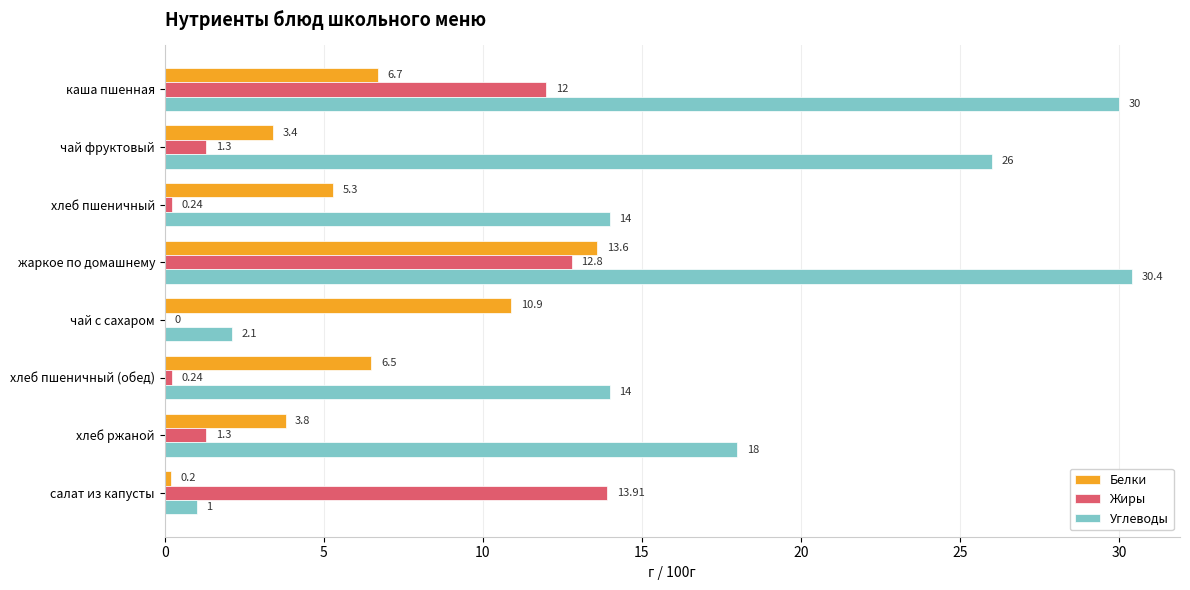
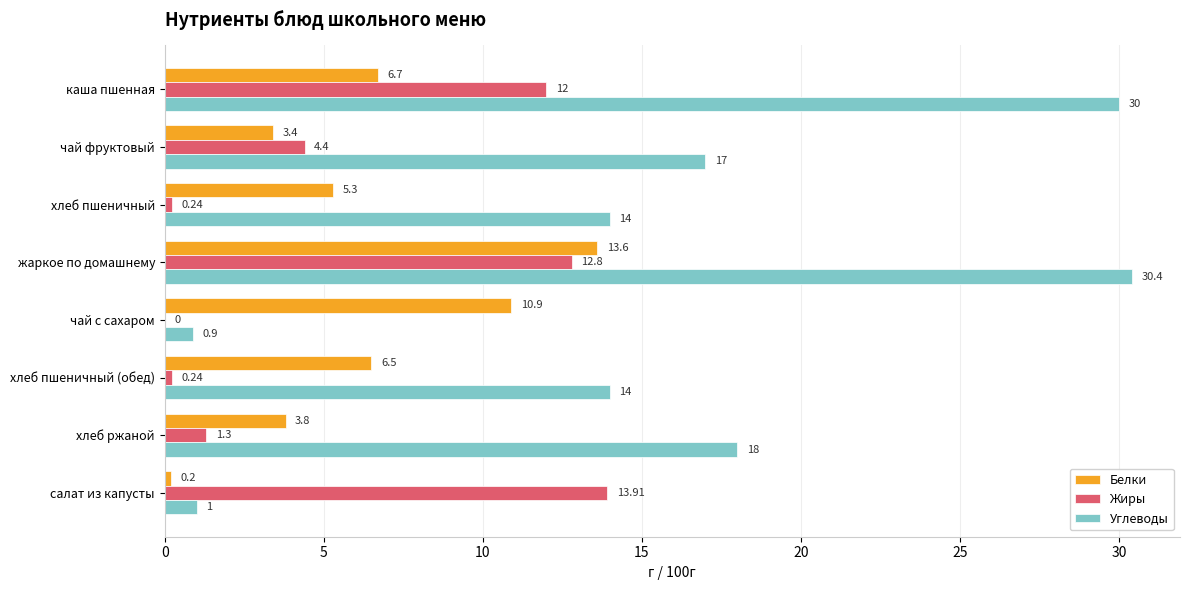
  {
    "Белки": {
      "каша пшенная": 6.7,
      "чай фруктовый": 3.4,
      "хлеб пшеничный": 5.3,
      "жаркое по домашнему": 13.6,
      "чай с сахаром": 10.9,
      "хлеб пшеничный (обед)": 6.5,
      "хлеб ржаной": 3.8,
      "салат из капусты": 0.2
    },
    "Жиры": {
      "каша пшенная": 12,
-     "чай фруктовый": 1.3,
+     "чай фруктовый": 4.4,
      "хлеб пшеничный": 0.24,
      "жаркое по домашнему": 12.8,
      "чай с сахаром": 0,
      "хлеб пшеничный (обед)": 0.24,
      "хлеб ржаной": 1.3,
      "салат из капусты": 13.91
    },
    "Углеводы": {
      "каша пшенная": 30,
-     "чай фруктовый": 26,
+     "чай фруктовый": 17,
      "хлеб пшеничный": 14,
      "жаркое по домашнему": 30.4,
-     "чай с сахаром": 2.1,
+     "чай с сахаром": 0.9,
      "хлеб пшеничный (обед)": 14,
      "хлеб ржаной": 18,
      "салат из капусты": 1
    }
  }
